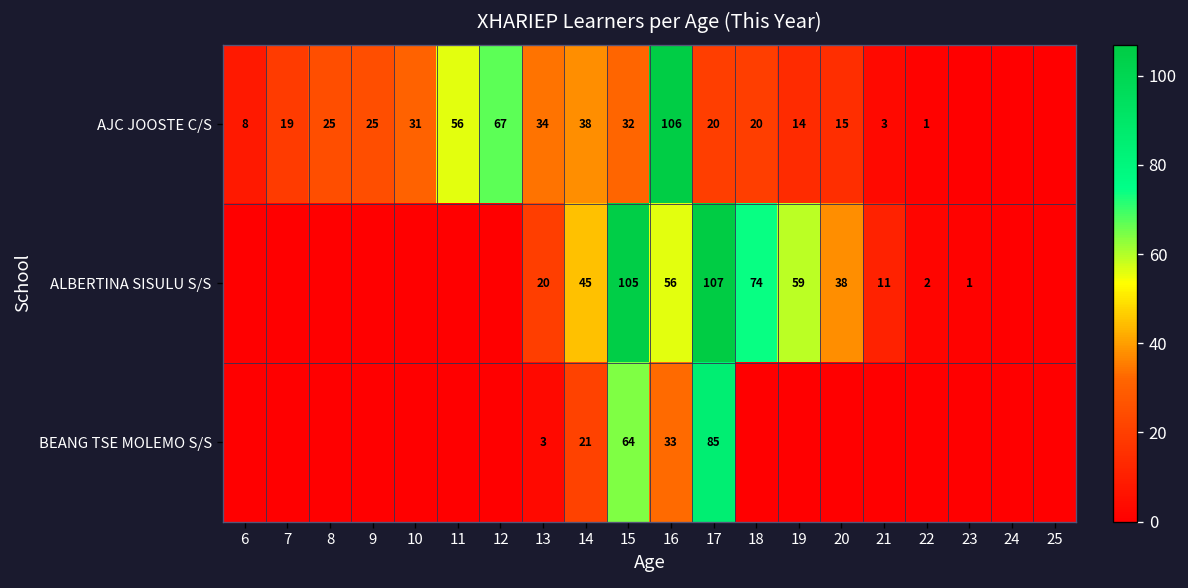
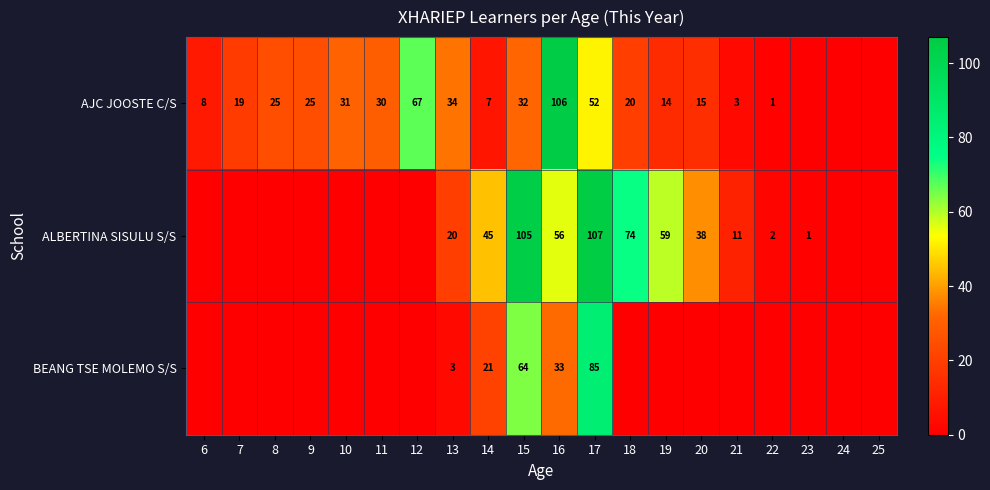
  {
    "AJC JOOSTE C/S": {
      "6": 8,
      "7": 19,
      "8": 25,
      "9": 25,
      "10": 31,
-     "11": 56,
+     "11": 30,
      "12": 67,
      "13": 34,
-     "14": 38,
+     "14": 7,
      "15": 32,
      "16": 106,
-     "17": 20,
+     "17": 52,
      "18": 20,
      "19": 14,
      "20": 15,
      "21": 3,
      "22": 1
    },
    "ALBERTINA SISULU S/S": {
      "13": 20,
      "14": 45,
      "15": 105,
      "16": 56,
      "17": 107,
      "18": 74,
      "19": 59,
      "20": 38,
      "21": 11,
      "22": 2,
      "23": 1
    },
    "BEANG TSE MOLEMO S/S": {
      "13": 3,
      "14": 21,
      "15": 64,
      "16": 33,
      "17": 85
    }
  }
